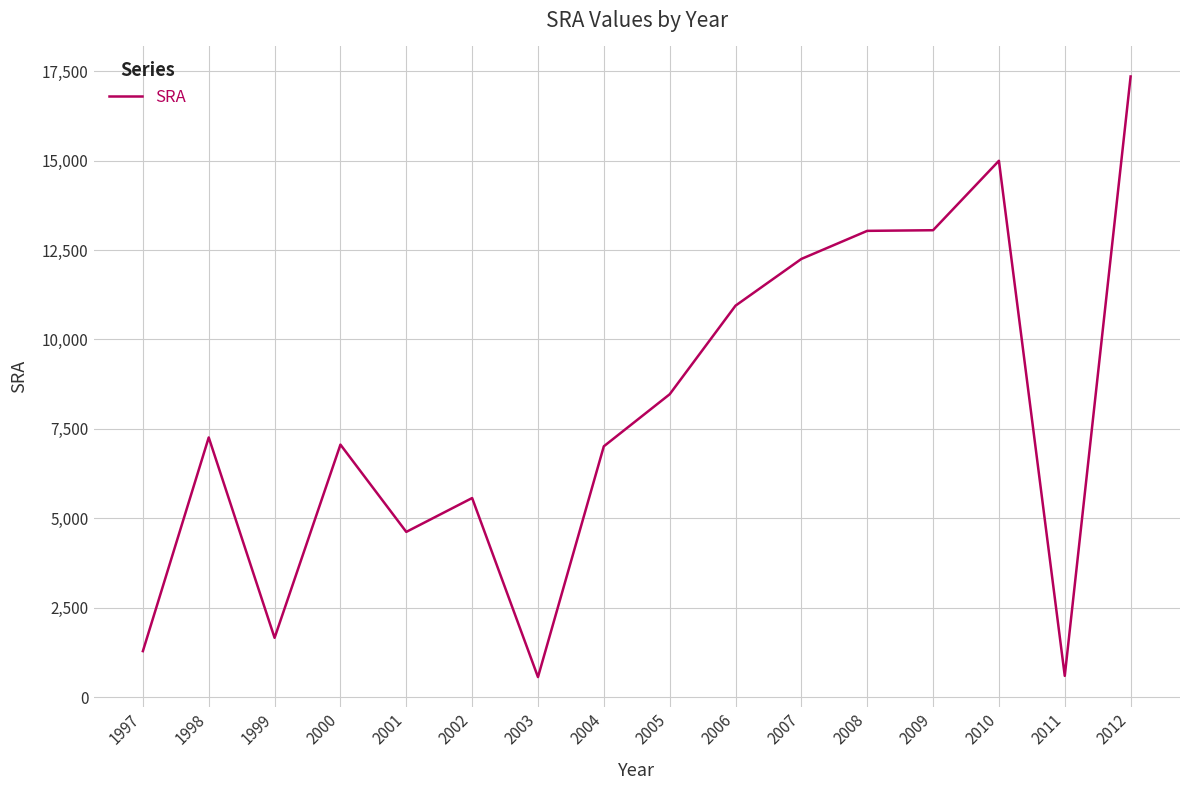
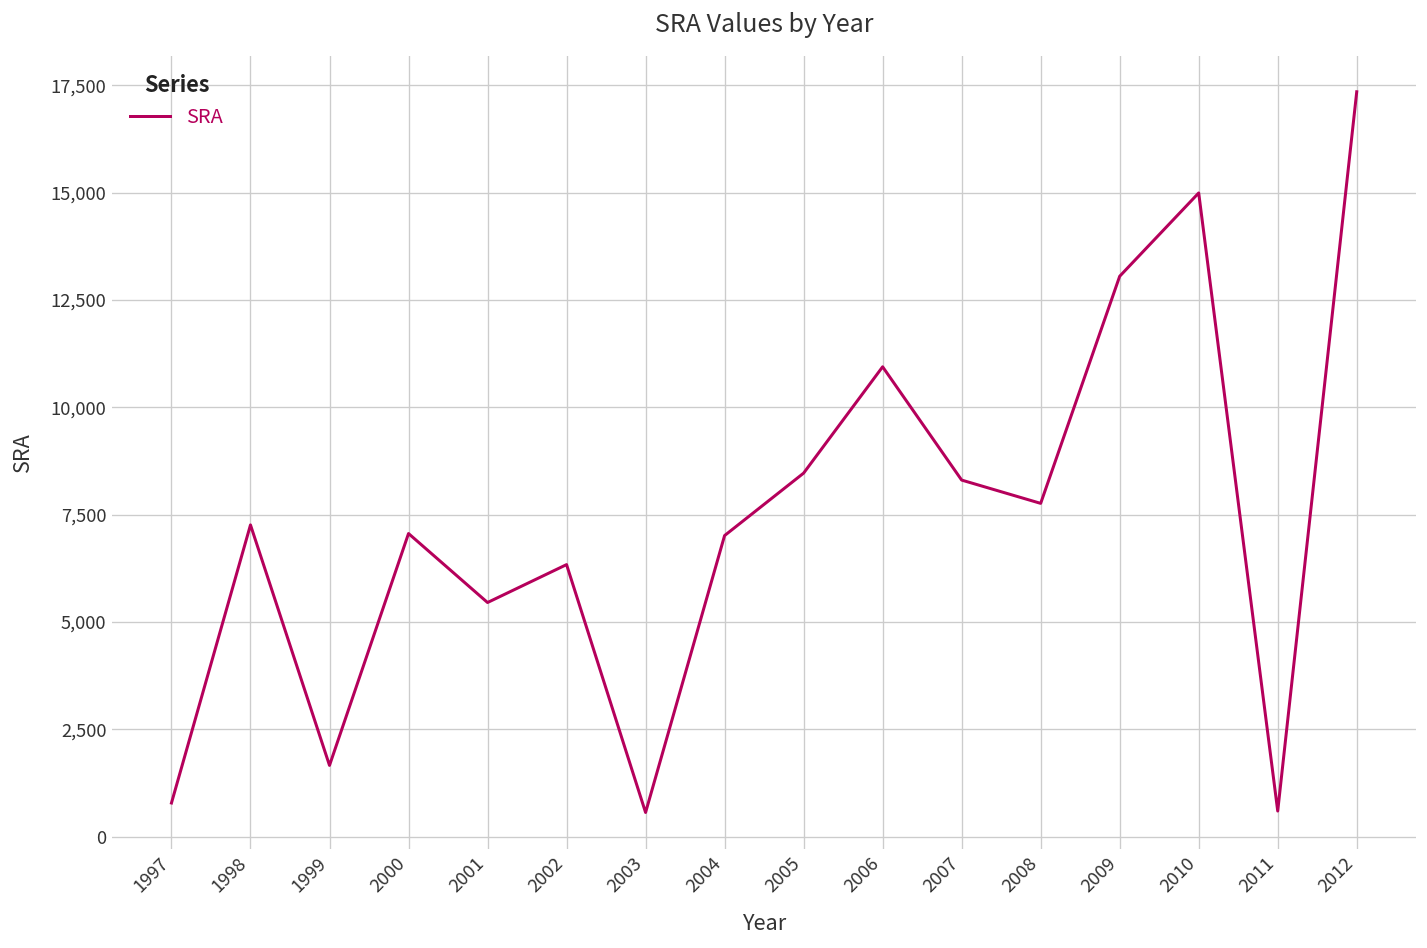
  {
-   "1997": "1,300",
+   "1997": "800",
    "1998": "7,300",
    "1999": "1,700",
    "2000": "7,100",
-   "2001": "4,600",
-   "2002": "5,600",
+   "2001": "5,500",
+   "2002": "6,300",
    "2003": "600",
    "2004": "7,000",
    "2005": "8,500",
    "2006": "10,900",
-   "2007": "12,300",
-   "2008": "13,000",
+   "2007": "8,300",
+   "2008": "7,800",
    "2009": "13,100",
    "2010": "15,000",
    "2011": "600",
    "2012": "17,300"
  }
